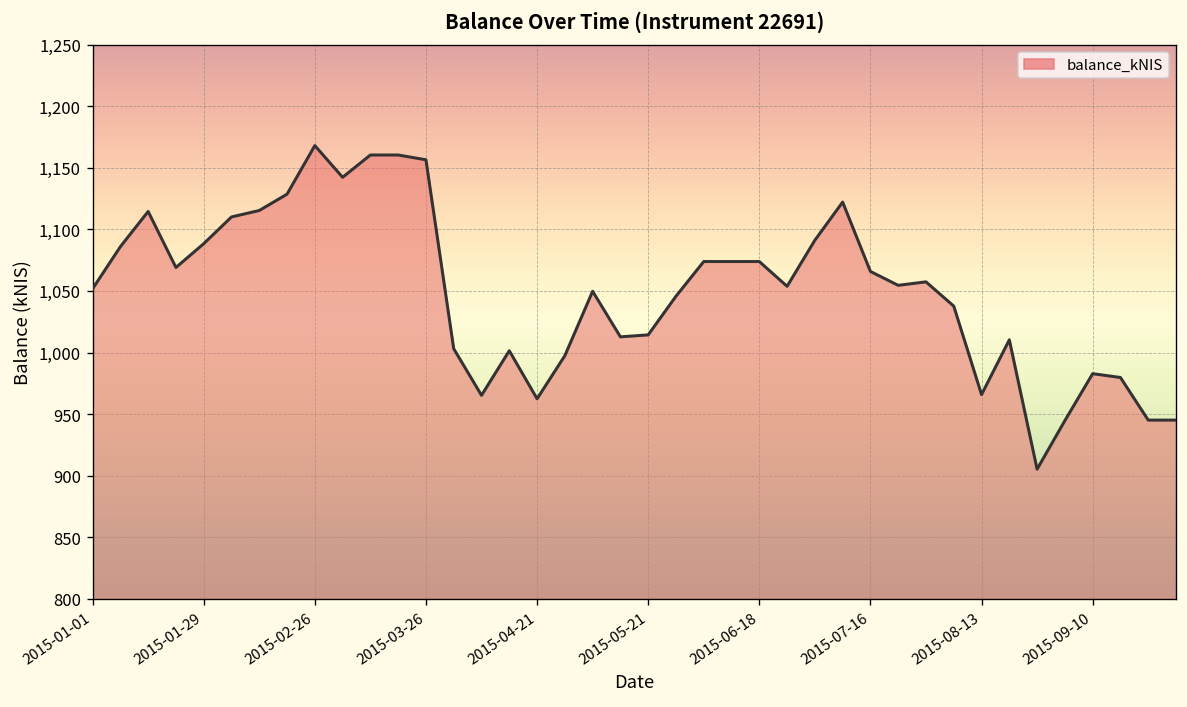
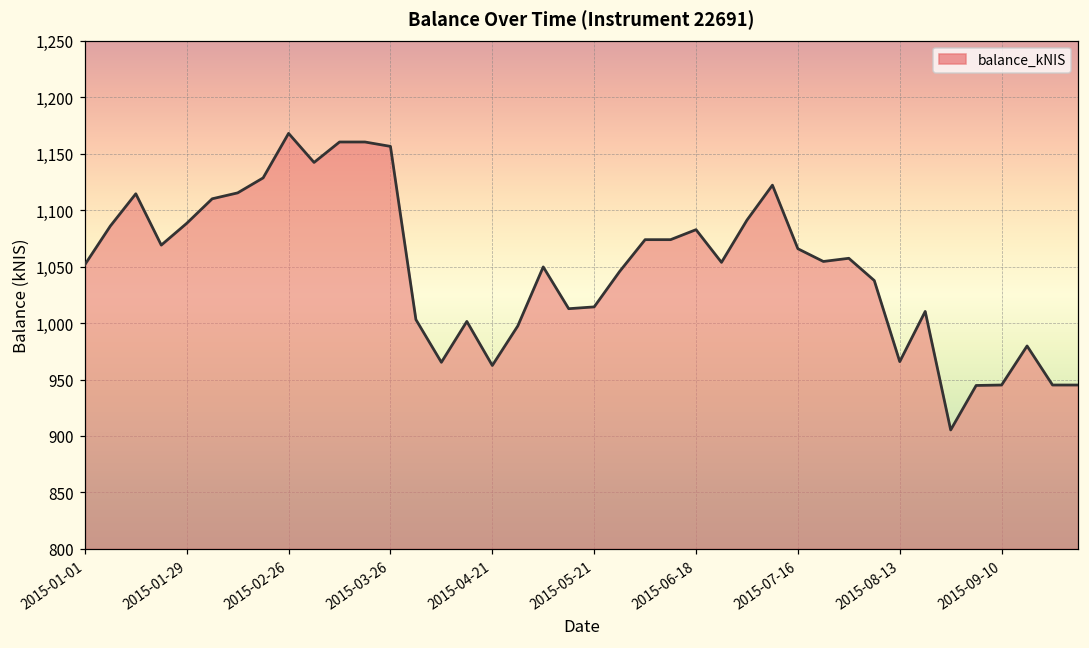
  {
    "2015-01-01": "1,052",
    "2015-01-29": "1,088",
    "2015-02-26": "1,168",
    "2015-03-26": "1,156",
    "2015-04-21": "962",
    "2015-05-21": "1,014",
-   "2015-06-18": "1,074",
+   "2015-06-18": "1,083",
    "2015-07-16": "1,066",
    "2015-08-13": "966",
-   "2015-09-10": "983"
+   "2015-09-10": "945"
  }
